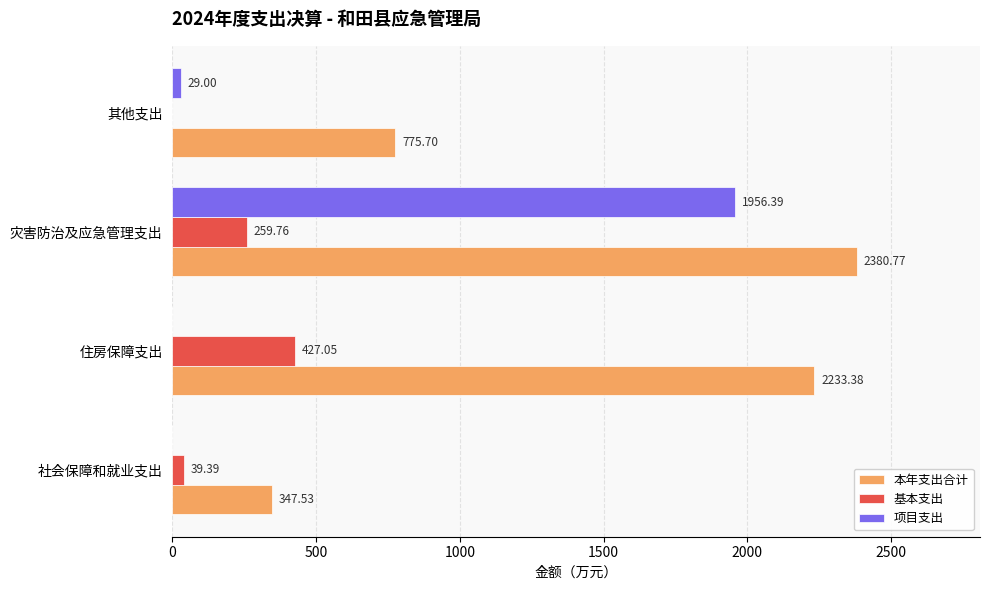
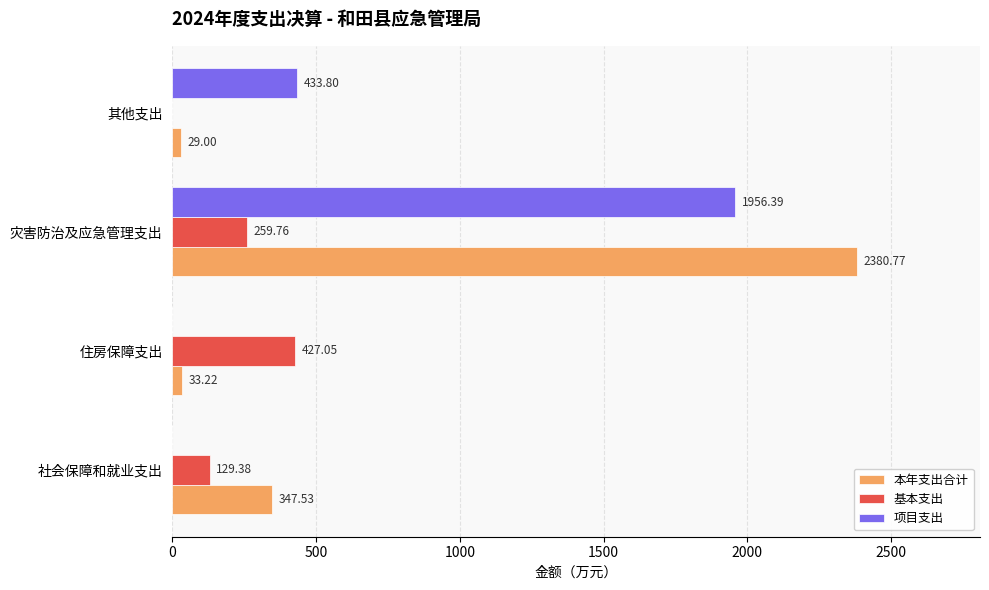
  {
    "本年支出合计": {
-     "其他支出": 775.70,
+     "其他支出": 29.00,
      "灾害防治及应急管理支出": 2380.77,
-     "住房保障支出": 2233.38,
+     "住房保障支出": 33.22,
      "社会保障和就业支出": 347.53
    },
    "基本支出": {
      "灾害防治及应急管理支出": 259.76,
      "住房保障支出": 427.05,
-     "社会保障和就业支出": 39.39
+     "社会保障和就业支出": 129.38
    },
    "项目支出": {
-     "其他支出": 29.00,
+     "其他支出": 433.80,
      "灾害防治及应急管理支出": 1956.39
    }
  }
